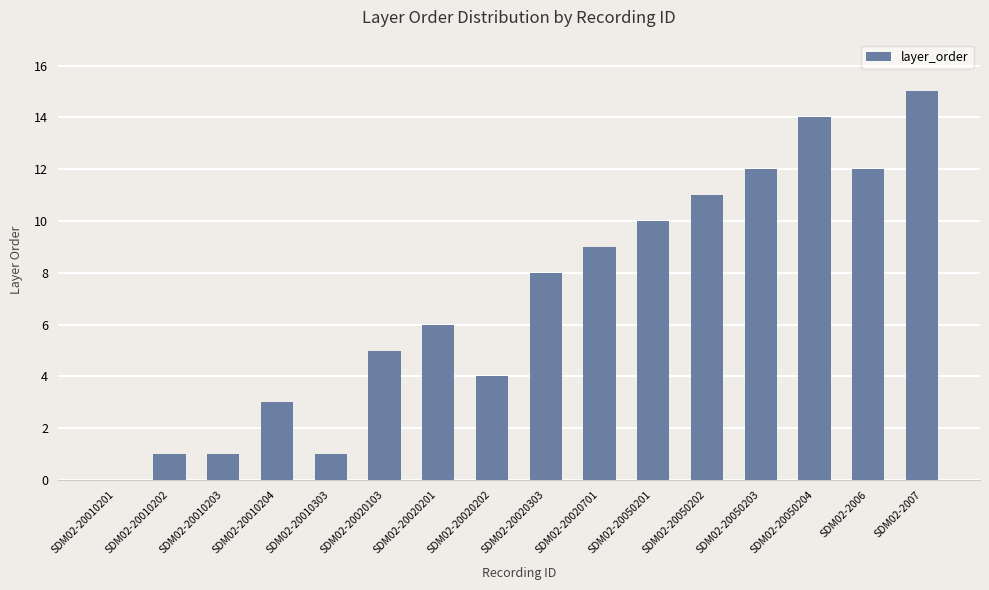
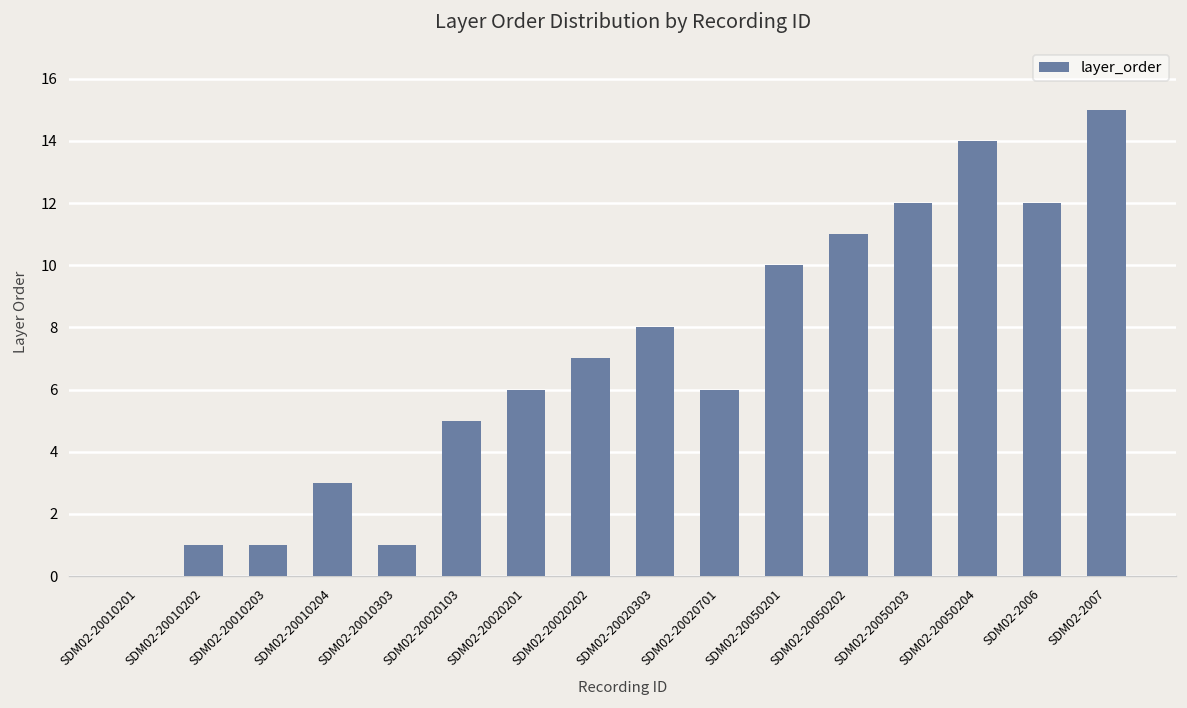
  {
    "SDM02-20010201": 0,
    "SDM02-20010202": 1,
    "SDM02-20010203": 1,
    "SDM02-20010204": 3,
    "SDM02-20010303": 1,
    "SDM02-20020103": 5,
    "SDM02-20020201": 6,
-   "SDM02-20020202": 4,
+   "SDM02-20020202": 7,
    "SDM02-20020303": 8,
-   "SDM02-20020701": 9,
+   "SDM02-20020701": 6,
    "SDM02-20050201": 10,
    "SDM02-20050202": 11,
    "SDM02-20050203": 12,
    "SDM02-20050204": 14,
    "SDM02-2006": 12,
    "SDM02-2007": 15
  }
